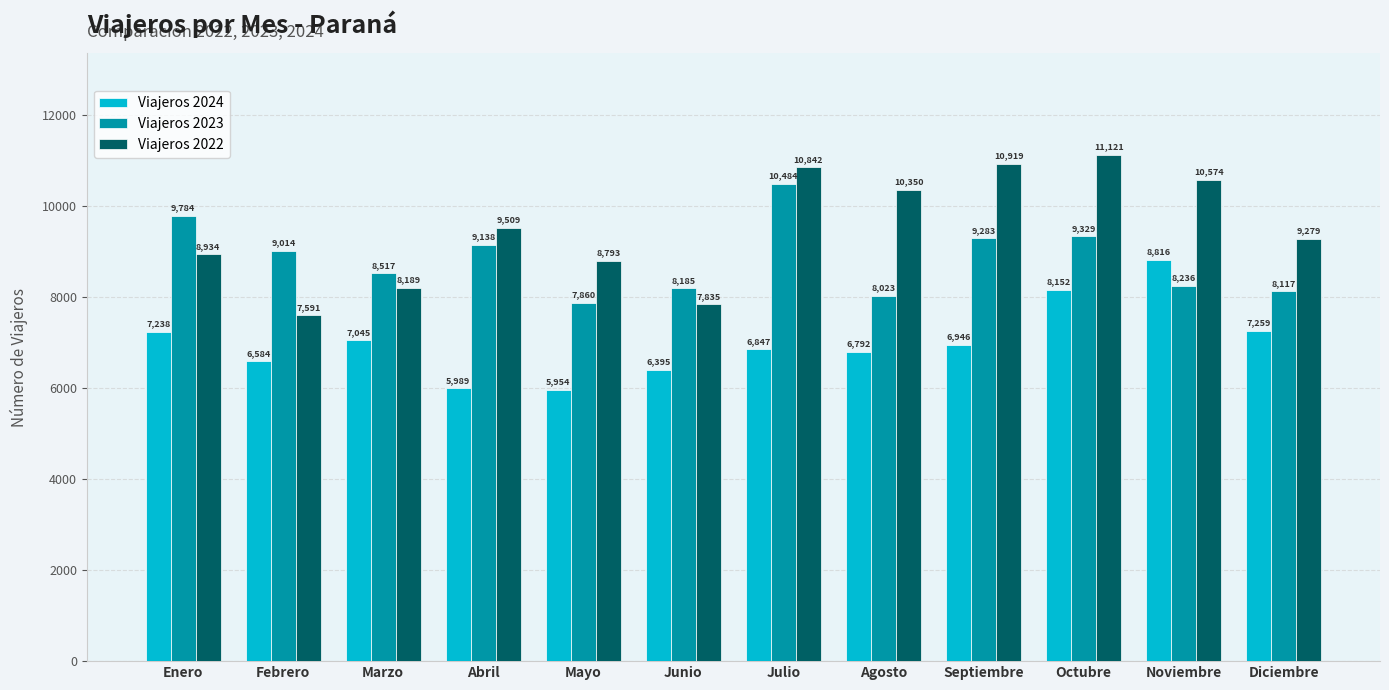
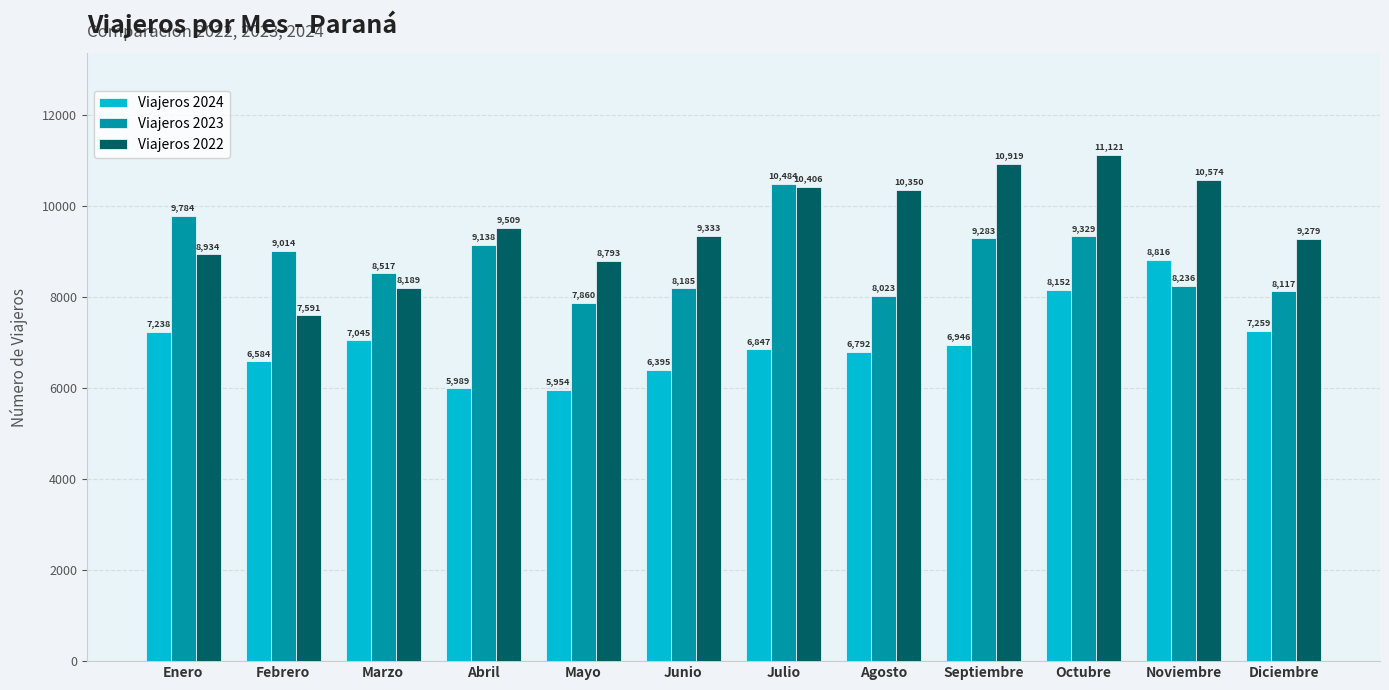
  {
    "Viajeros 2022": {
      "Enero": "8,934",
      "Febrero": "7,591",
      "Marzo": "8,189",
      "Abril": "9,509",
      "Mayo": "8,793",
-     "Junio": "7,835",
-     "Julio": "10,842",
+     "Junio": "9,333",
+     "Julio": "10,406",
      "Agosto": "10,350",
      "Septiembre": "10,919",
      "Octubre": "11,121",
      "Noviembre": "10,574",
      "Diciembre": "9,279"
    }
  }
